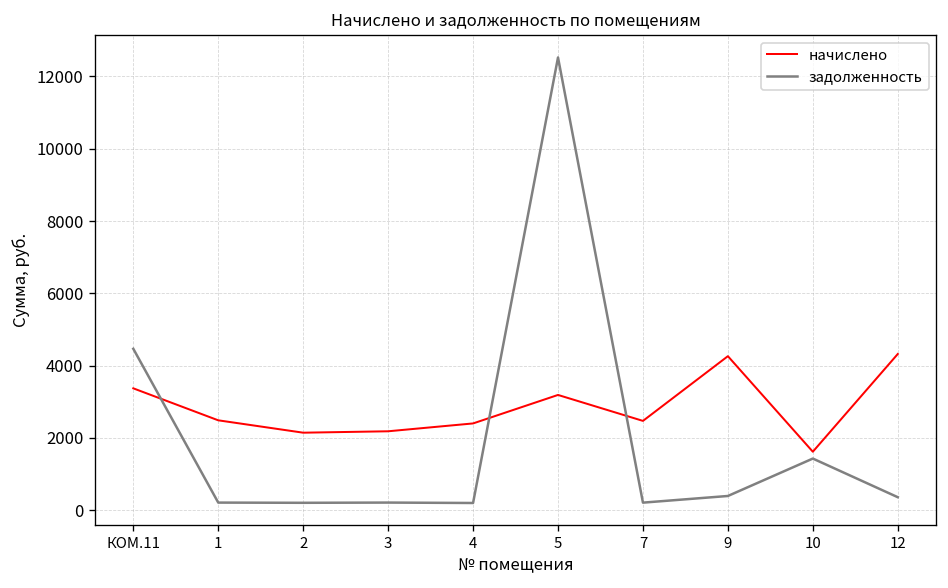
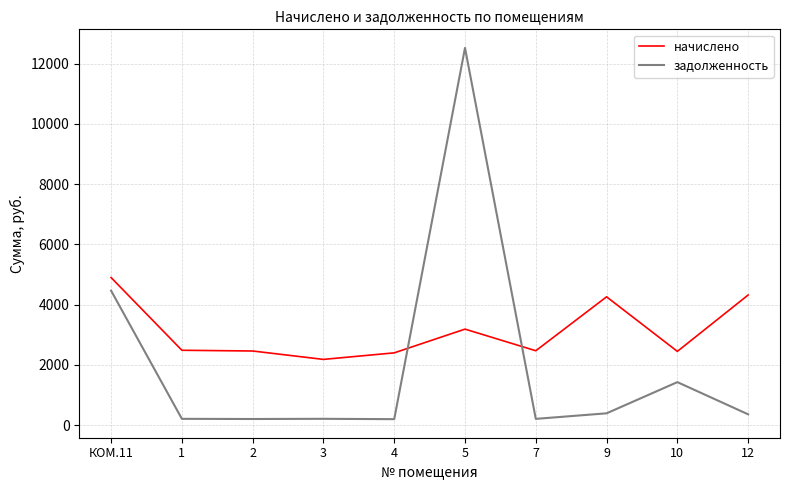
  {
    "начислено": {
-     "КОМ.11": 3400,
+     "КОМ.11": 4900,
      "1": 2500,
-     "2": 2100,
+     "2": 2500,
      "3": 2200,
      "4": 2400,
      "5": 3200,
      "7": 2500,
      "9": 4300,
-     "10": 1600,
+     "10": 2500,
      "12": 4300
    },
    "задолженность": {
      "КОМ.11": 4500,
      "1": 200,
      "2": 200,
      "3": 200,
      "4": 200,
      "5": 12500,
      "7": 200,
      "9": 400,
      "10": 1400,
      "12": 400
    }
  }
